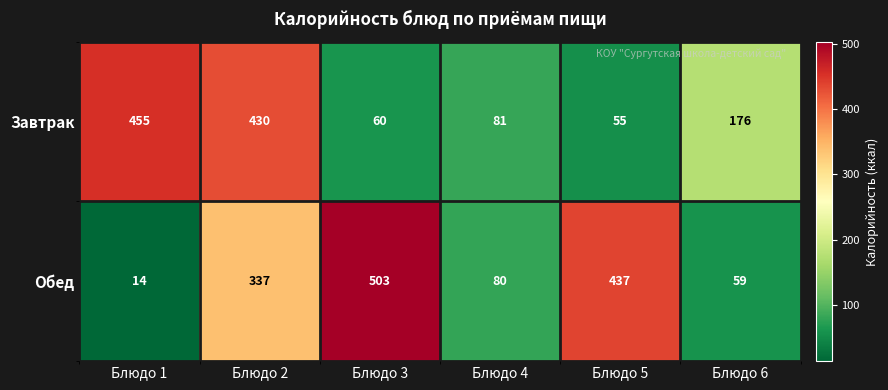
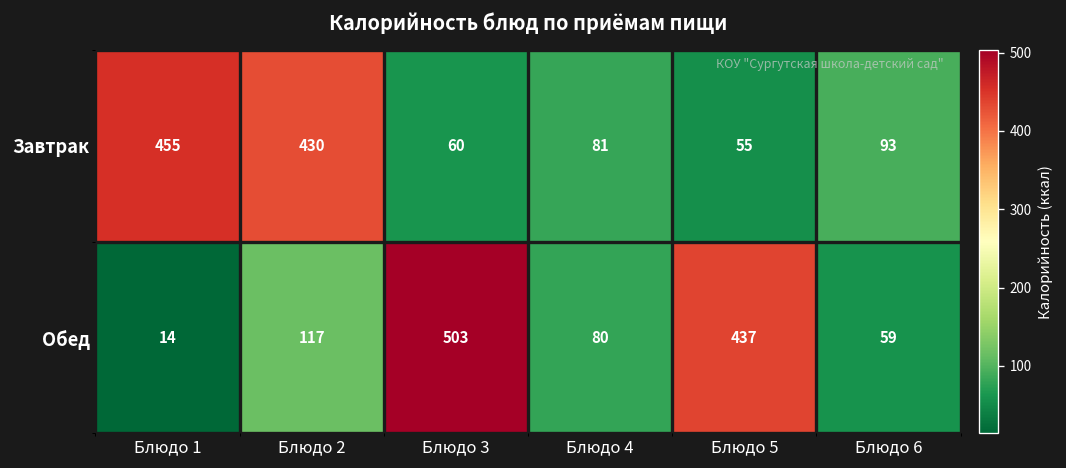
  {
    "Завтрак": {
      "Блюдо 1": 455,
      "Блюдо 2": 430,
      "Блюдо 3": 60,
      "Блюдо 4": 81,
      "Блюдо 5": 55,
-     "Блюдо 6": 176
+     "Блюдо 6": 93
    },
    "Обед": {
      "Блюдо 1": 14,
-     "Блюдо 2": 337,
+     "Блюдо 2": 117,
      "Блюдо 3": 503,
      "Блюдо 4": 80,
      "Блюдо 5": 437,
      "Блюдо 6": 59
    }
  }
